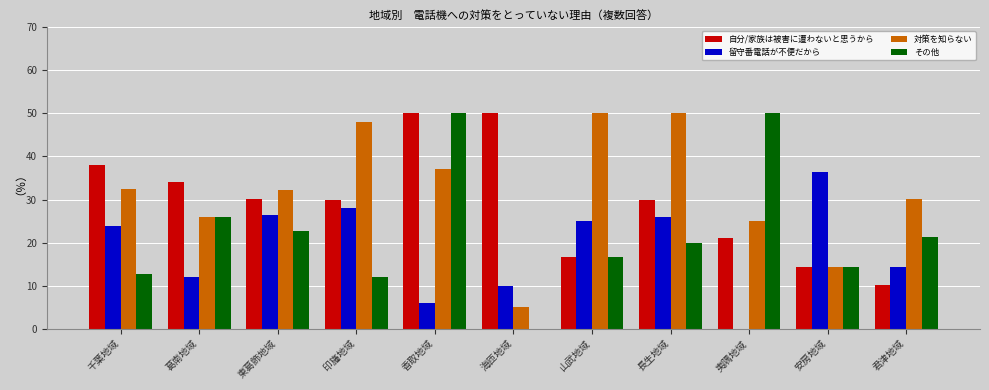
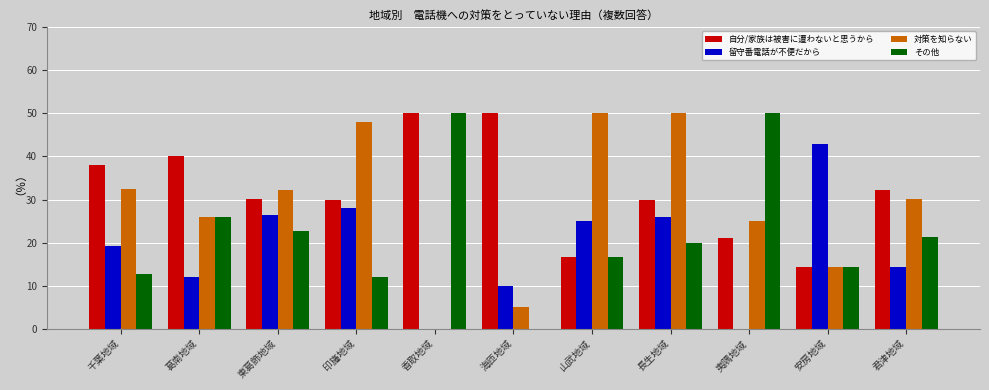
  {
    "自分/家族は被害に遭わないと思うから": {
      "千葉地域": 38,
-     "葛南地域": 34,
+     "葛南地域": 40,
      "東葛飾地域": 30,
      "印旛地域": 30,
      "香取地域": 50,
      "海匝地域": 50,
      "山武地域": 17,
      "長生地域": 30,
      "夷隅地域": 21,
      "安房地域": 14,
-     "君津地域": 10
+     "君津地域": 32
    },
    "留守番電話が不便だから": {
-     "千葉地域": 24,
+     "千葉地域": 19,
      "葛南地域": 12,
      "東葛飾地域": 26,
      "印旛地域": 28,
-     "香取地域": 6,
+     "香取地域": 0,
      "海匝地域": 10,
      "山武地域": 25,
      "長生地域": 26,
      "夷隅地域": 0,
-     "安房地域": 37,
+     "安房地域": 43,
      "君津地域": 14
    },
    "対策を知らない": {
      "千葉地域": 32,
      "葛南地域": 26,
      "東葛飾地域": 32,
      "印旛地域": 48,
-     "香取地域": 37,
+     "香取地域": 0,
      "海匝地域": 5,
      "山武地域": 50,
      "長生地域": 50,
      "夷隅地域": 25,
      "安房地域": 14,
      "君津地域": 30
    },
    "その他": {
      "千葉地域": 13,
      "葛南地域": 26,
      "東葛飾地域": 23,
      "印旛地域": 12,
      "香取地域": 50,
      "海匝地域": 0,
      "山武地域": 17,
      "長生地域": 20,
      "夷隅地域": 50,
      "安房地域": 14,
      "君津地域": 21
    }
  }
